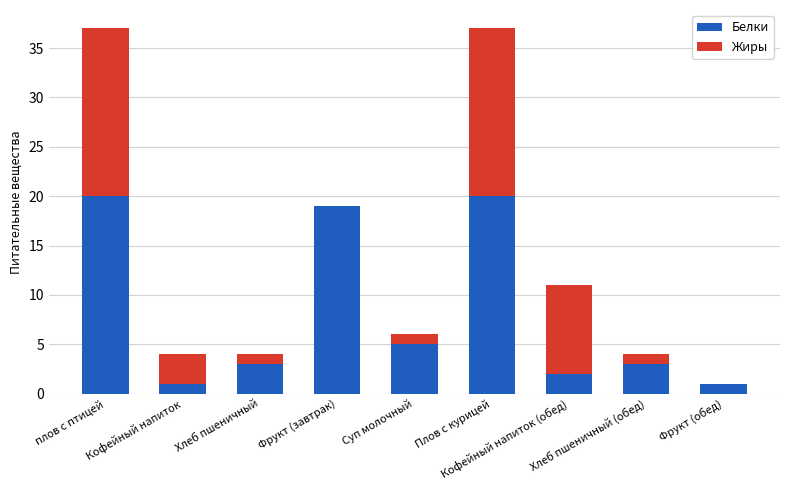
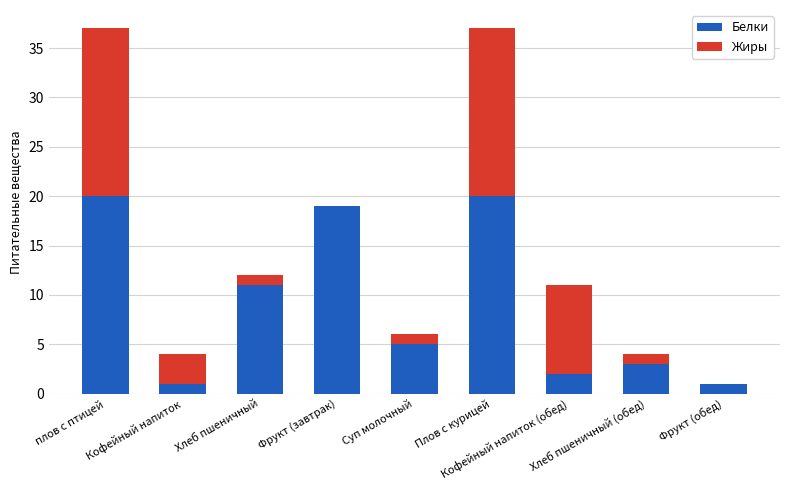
  {
    "Белки": {
      "плов с птицей": 20,
      "Кофейный напиток": 1,
-     "Хлеб пшеничный": 3,
+     "Хлеб пшеничный": 11,
      "Фрукт (завтрак)": 19,
      "Суп молочный": 5,
      "Плов с курицей": 20,
      "Кофейный напиток (обед)": 2,
      "Хлеб пшеничный (обед)": 3,
      "Фрукт (обед)": 1
    },
    "Жиры": {
      "плов с птицей": 17,
      "Кофейный напиток": 3,
      "Хлеб пшеничный": 1,
      "Фрукт (завтрак)": 0,
      "Суп молочный": 1,
      "Плов с курицей": 17,
      "Кофейный напиток (обед)": 9,
      "Хлеб пшеничный (обед)": 1,
      "Фрукт (обед)": 0
    }
  }
